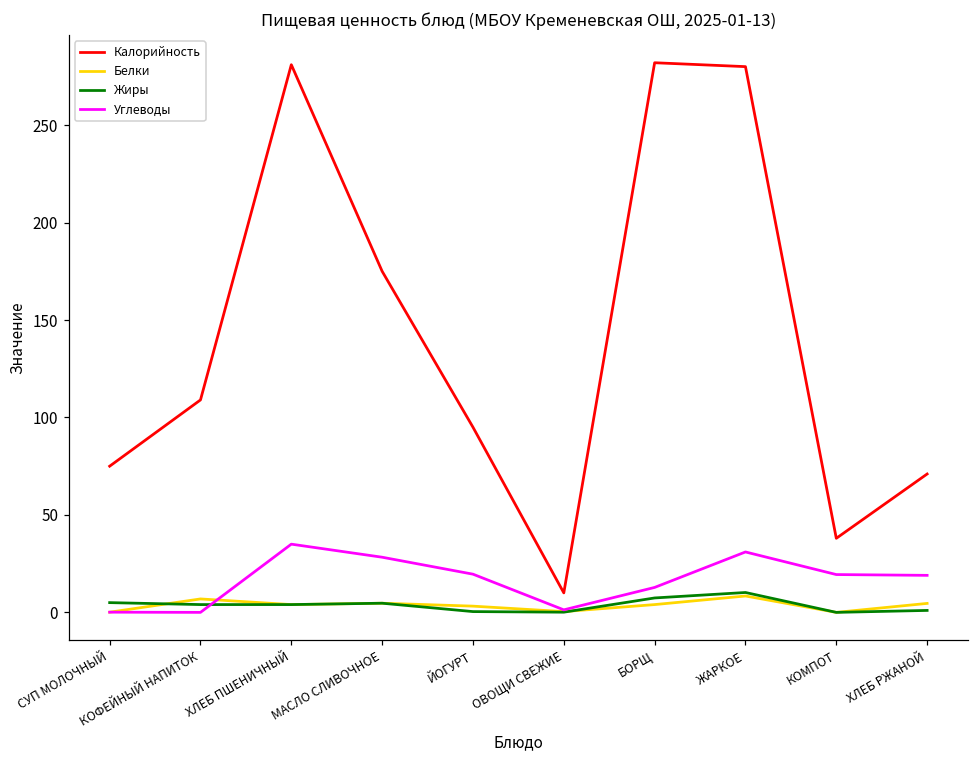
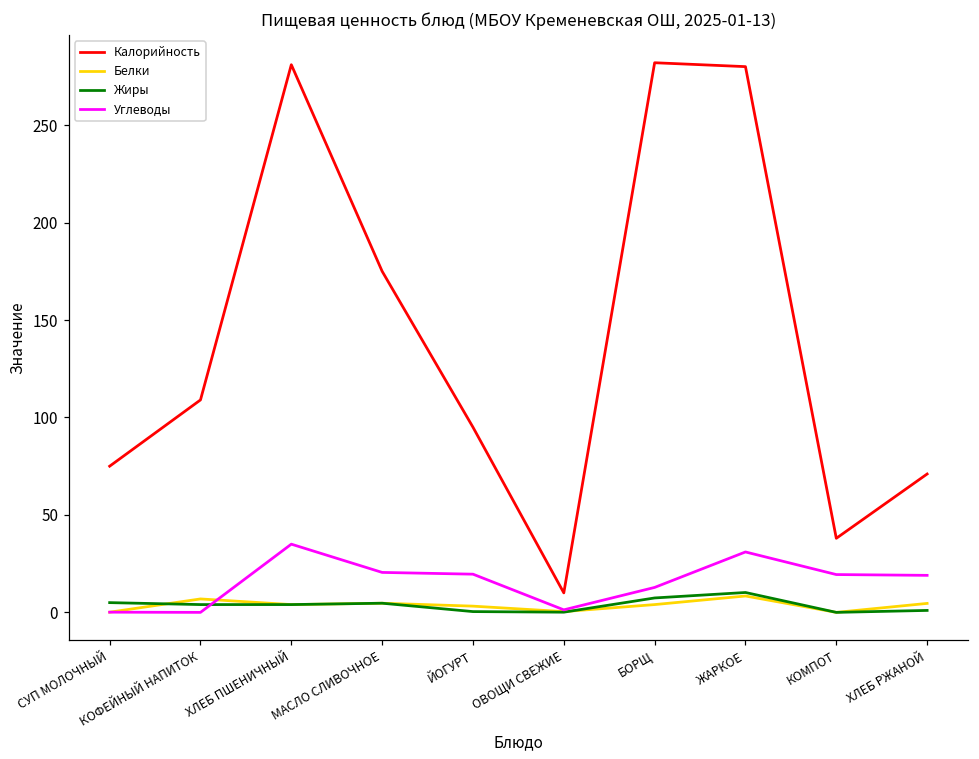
  {
    "Калорийность": {
      "СУП МОЛОЧНЫЙ": 75,
      "КОФЕЙНЫЙ НАПИТОК": 109,
      "ХЛЕБ ПШЕНИЧНЫЙ": 281,
      "МАСЛО СЛИВОЧНОЕ": 175,
      "ЙОГУРТ": 95,
      "ОВОЩИ СВЕЖИЕ": 10,
      "БОРЩ": 282,
      "ЖАРКОЕ": 280,
      "КОМПОТ": 38,
      "ХЛЕБ РЖАНОЙ": 71
    },
    "Белки": {
      "КОФЕЙНЫЙ НАПИТОК": 7,
      "ЙОГУРТ": 3,
      "БОРЩ": 4,
      "ЖАРКОЕ": 8,
      "ХЛЕБ РЖАНОЙ": 5
    },
    "Жиры": {
      "СУП МОЛОЧНЫЙ": 5,
      "КОФЕЙНЫЙ НАПИТОК": 4,
      "ЙОГУРТ": 0,
      "БОРЩ": 7,
      "ЖАРКОЕ": 10,
      "ХЛЕБ РЖАНОЙ": 1
    },
    "Углеводы": {
      "КОФЕЙНЫЙ НАПИТОК": 0,
      "ХЛЕБ ПШЕНИЧНЫЙ": 35,
-     "МАСЛО СЛИВОЧНОЕ": 28,
+     "МАСЛО СЛИВОЧНОЕ": 21,
      "ЙОГУРТ": 20,
      "БОРЩ": 13,
      "ЖАРКОЕ": 31,
      "КОМПОТ": 19,
      "ХЛЕБ РЖАНОЙ": 19
    }
  }
